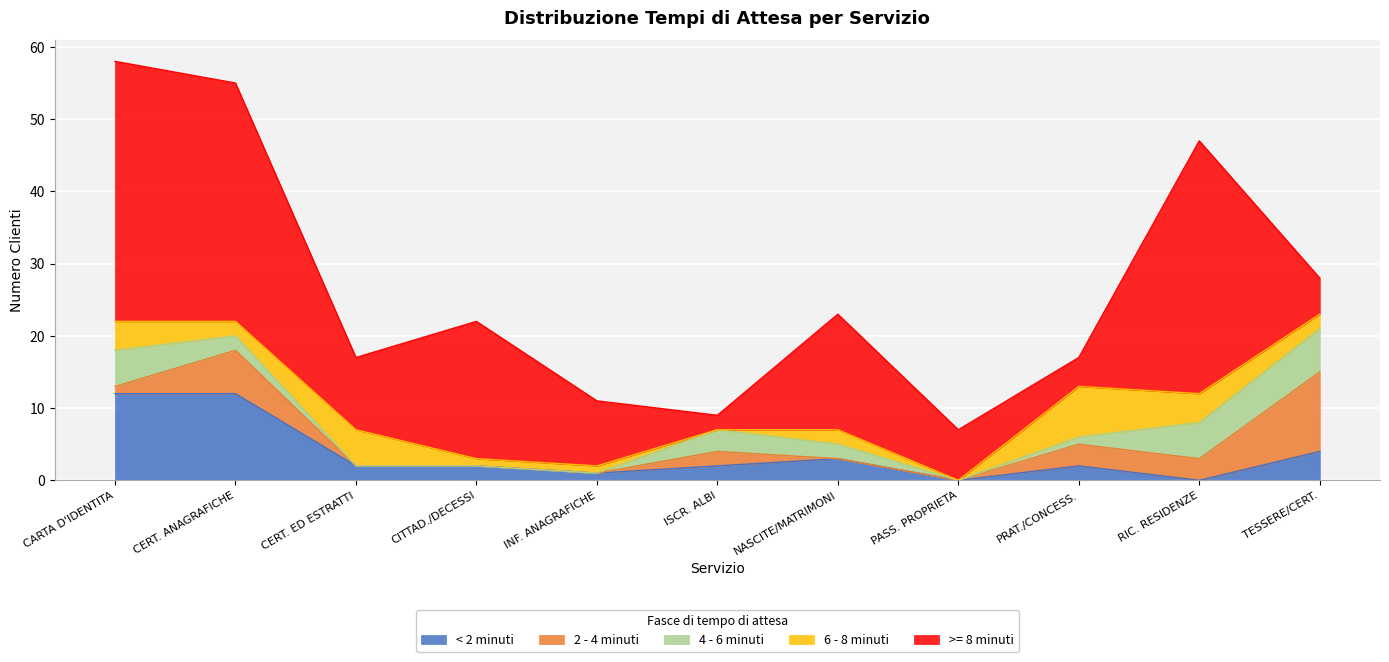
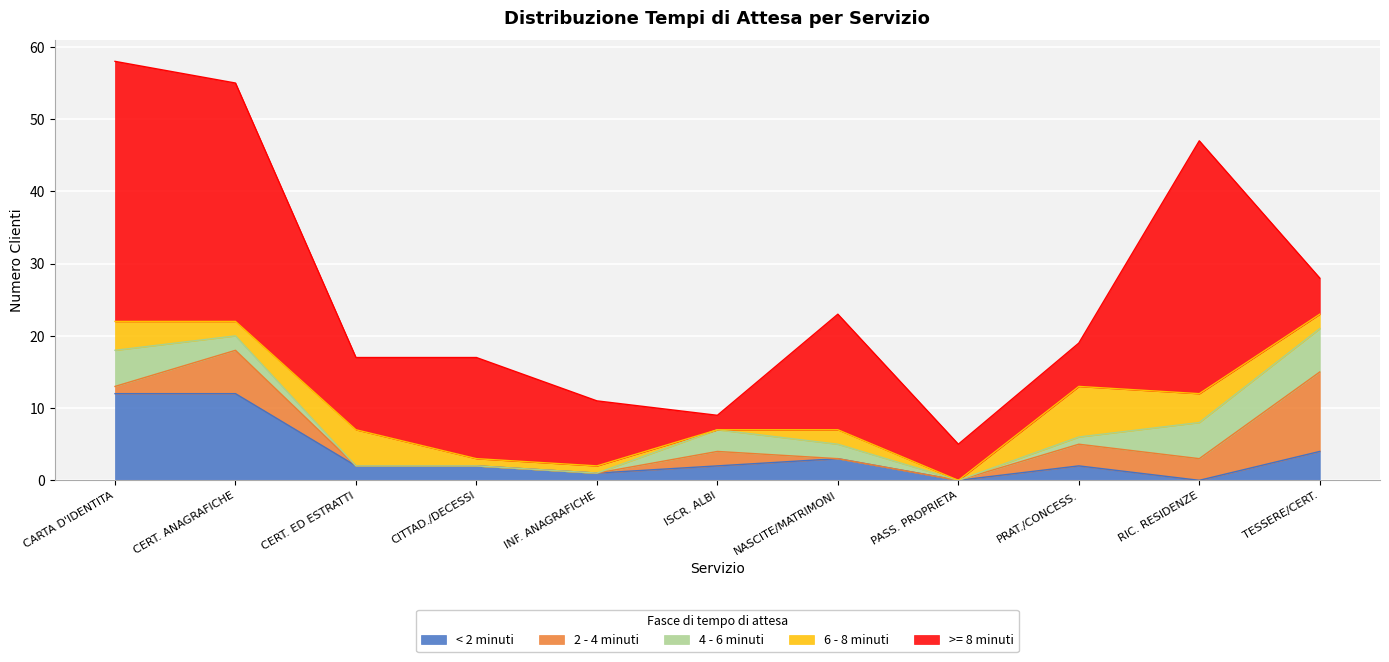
  {
    "< 2 minuti": {
      "CARTA D'IDENTITA": 12,
      "CERT. ANAGRAFICHE": 12,
      "ISCR. ALBI": 2,
      "PRAT./CONCESS.": 2,
      "RIC. RESIDENZE": 0,
      "TESSERE/CERT.": 4
    },
    "2 - 4 minuti": {
      "CARTA D'IDENTITA": 1,
      "CERT. ANAGRAFICHE": 6,
      "ISCR. ALBI": 2,
      "PRAT./CONCESS.": 3,
      "RIC. RESIDENZE": 3,
      "TESSERE/CERT.": 11
    },
    "4 - 6 minuti": {
      "CARTA D'IDENTITA": 5,
      "CERT. ANAGRAFICHE": 2,
      "NASCITE/MATRIMONI": 2,
      "PRAT./CONCESS.": 1,
      "RIC. RESIDENZE": 5,
      "TESSERE/CERT.": 6
    },
    "6 - 8 minuti": {
      "CARTA D'IDENTITA": 4,
      "CERT. ANAGRAFICHE": 2,
      "CERT. ED ESTRATTI": 5,
      "CITTAD./DECESSI": 1,
      "INF. ANAGRAFICHE": 1,
      "NASCITE/MATRIMONI": 2,
      "PRAT./CONCESS.": 7,
      "RIC. RESIDENZE": 4,
      "TESSERE/CERT.": 2
    },
    ">= 8 minuti": {
      "CARTA D'IDENTITA": 36,
      "CERT. ANAGRAFICHE": 33,
      "CERT. ED ESTRATTI": 10,
-     "CITTAD./DECESSI": 19,
+     "CITTAD./DECESSI": 14,
      "INF. ANAGRAFICHE": 9,
      "ISCR. ALBI": 2,
      "NASCITE/MATRIMONI": 16,
-     "PASS. PROPRIETA": 7,
-     "PRAT./CONCESS.": 4,
+     "PASS. PROPRIETA": 5,
+     "PRAT./CONCESS.": 6,
      "RIC. RESIDENZE": 35,
      "TESSERE/CERT.": 5
    }
  }
